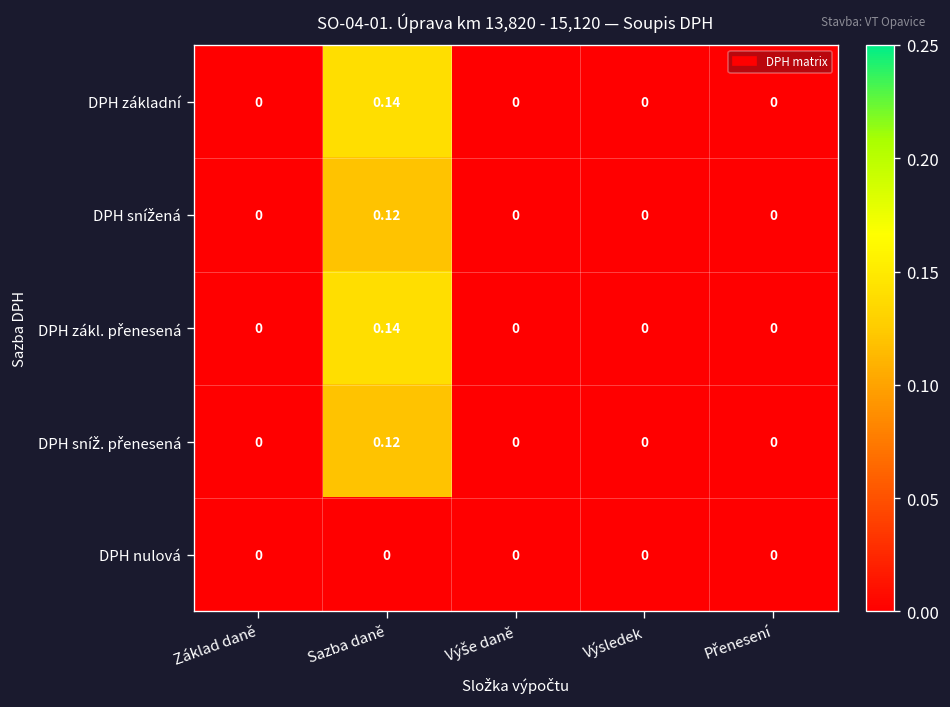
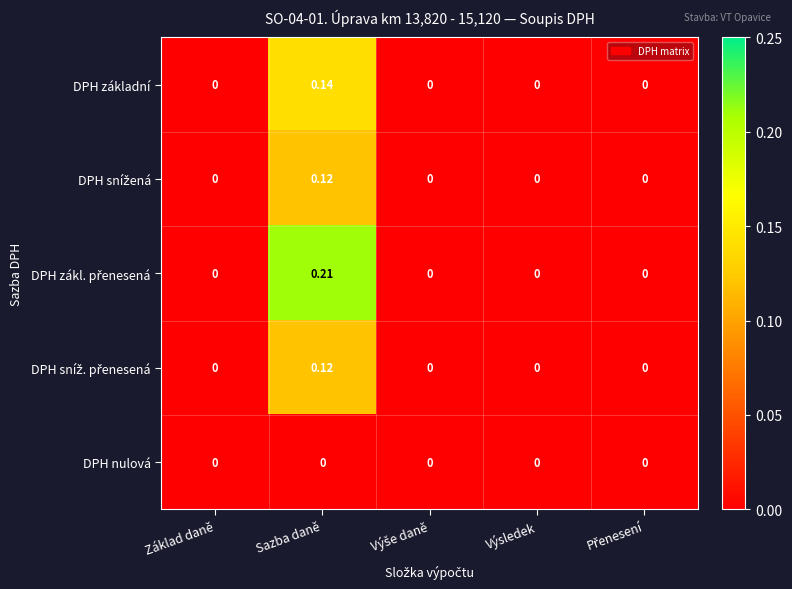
  {
    "DPH základní": {
      "Základ daně": 0,
      "Sazba daně": 0.14,
      "Výše daně": 0,
      "Výsledek": 0,
      "Přenesení": 0
    },
    "DPH snížená": {
      "Základ daně": 0,
      "Sazba daně": 0.12,
      "Výše daně": 0,
      "Výsledek": 0,
      "Přenesení": 0
    },
    "DPH zákl. přenesená": {
      "Základ daně": 0,
-     "Sazba daně": 0.14,
+     "Sazba daně": 0.21,
      "Výše daně": 0,
      "Výsledek": 0,
      "Přenesení": 0
    },
    "DPH sníž. přenesená": {
      "Základ daně": 0,
      "Sazba daně": 0.12,
      "Výše daně": 0,
      "Výsledek": 0,
      "Přenesení": 0
    },
    "DPH nulová": {
      "Základ daně": 0,
      "Sazba daně": 0,
      "Výše daně": 0,
      "Výsledek": 0,
      "Přenesení": 0
    }
  }
